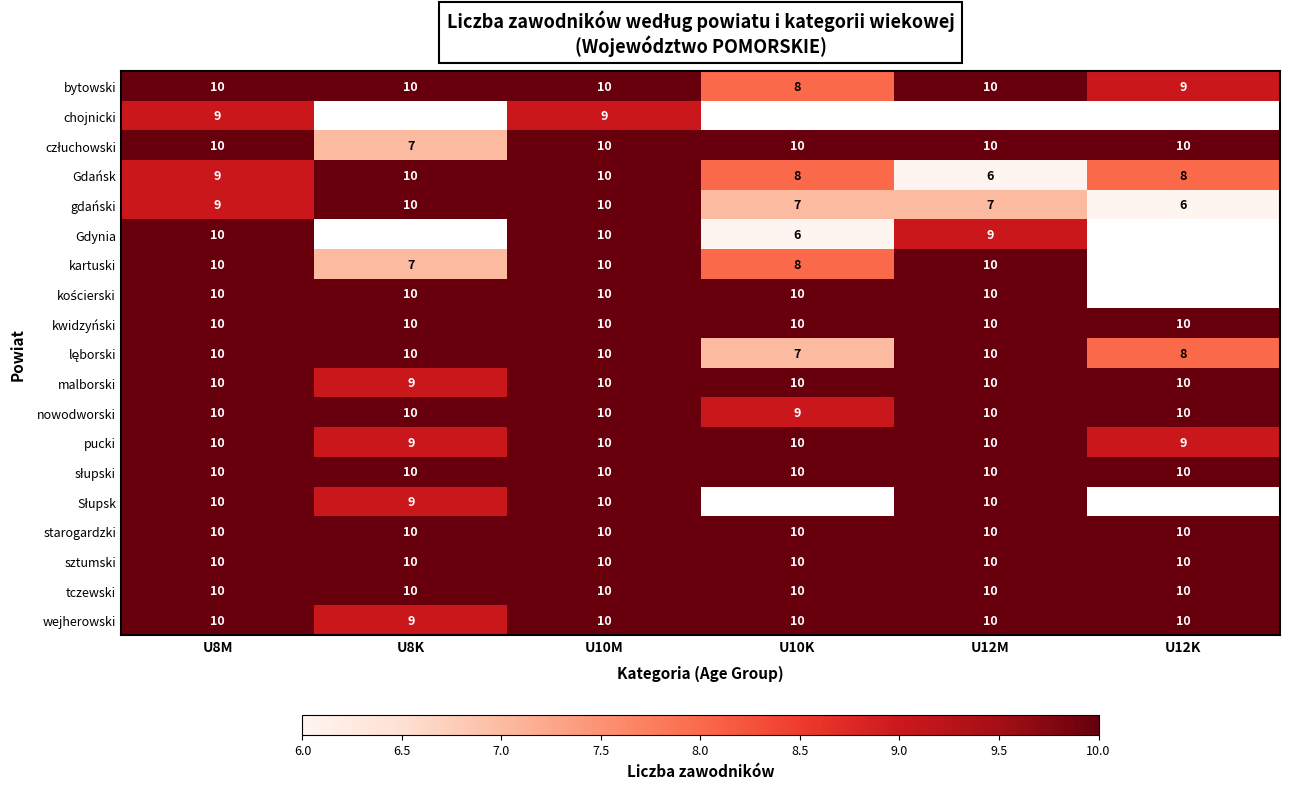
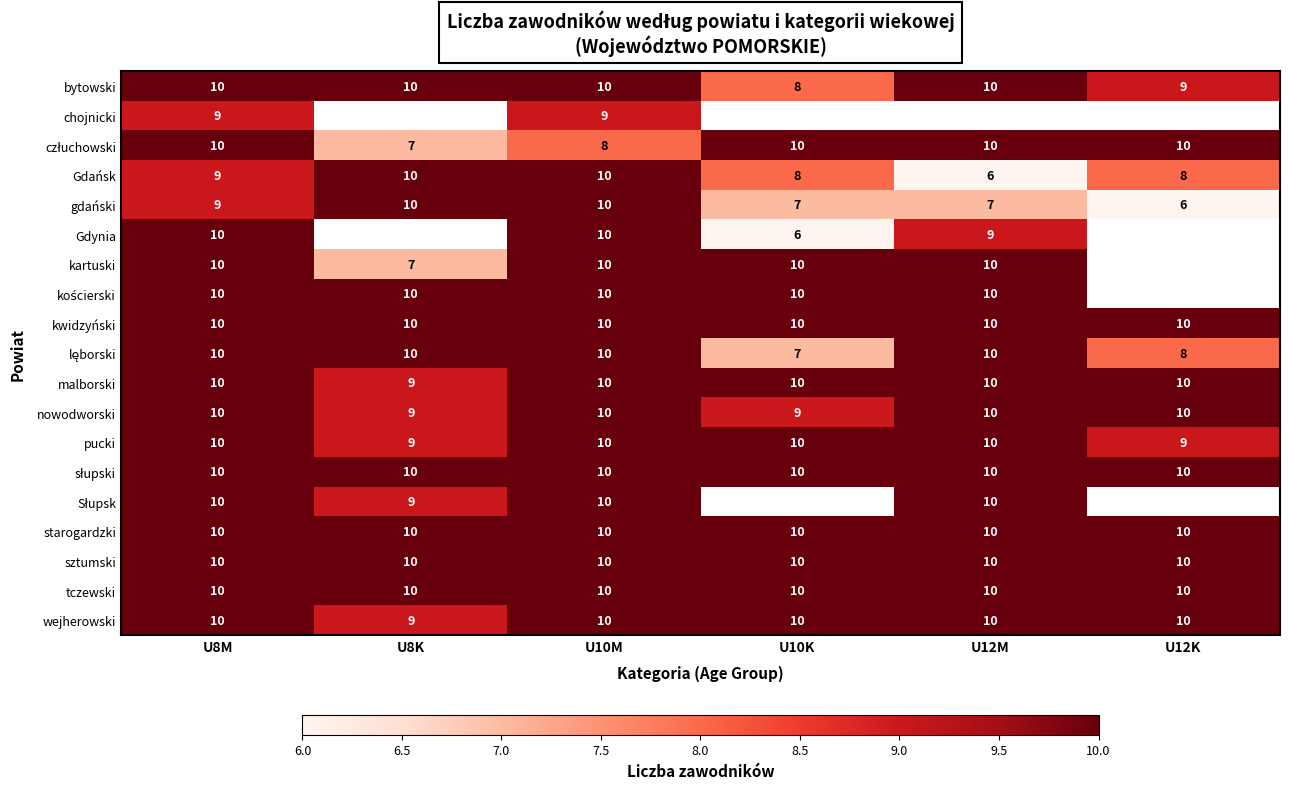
  {
    "bytowski": {
      "U8M": 10,
      "U8K": 10,
      "U10M": 10,
      "U10K": 8,
      "U12M": 10,
      "U12K": 9
    },
    "chojnicki": {
      "U8M": 9,
      "U10M": 9
    },
    "człuchowski": {
      "U8M": 10,
      "U8K": 7,
-     "U10M": 10,
+     "U10M": 8,
      "U10K": 10,
      "U12M": 10,
      "U12K": 10
    },
    "Gdańsk": {
      "U8M": 9,
      "U8K": 10,
      "U10M": 10,
      "U10K": 8,
      "U12M": 6,
      "U12K": 8
    },
    "gdański": {
      "U8M": 9,
      "U8K": 10,
      "U10M": 10,
      "U10K": 7,
      "U12M": 7,
      "U12K": 6
    },
    "Gdynia": {
      "U8M": 10,
      "U10M": 10,
      "U10K": 6,
      "U12M": 9
    },
    "kartuski": {
      "U8M": 10,
      "U8K": 7,
      "U10M": 10,
-     "U10K": 8,
+     "U10K": 10,
      "U12M": 10
    },
    "kościerski": {
      "U8M": 10,
      "U8K": 10,
      "U10M": 10,
      "U10K": 10,
      "U12M": 10
    },
    "kwidzyński": {
      "U8M": 10,
      "U8K": 10,
      "U10M": 10,
      "U10K": 10,
      "U12M": 10,
      "U12K": 10
    },
    "lęborski": {
      "U8M": 10,
      "U8K": 10,
      "U10M": 10,
      "U10K": 7,
      "U12M": 10,
      "U12K": 8
    },
    "malborski": {
      "U8M": 10,
      "U8K": 9,
      "U10M": 10,
      "U10K": 10,
      "U12M": 10,
      "U12K": 10
    },
    "nowodworski": {
      "U8M": 10,
-     "U8K": 10,
+     "U8K": 9,
      "U10M": 10,
      "U10K": 9,
      "U12M": 10,
      "U12K": 10
    },
    "pucki": {
      "U8M": 10,
      "U8K": 9,
      "U10M": 10,
      "U10K": 10,
      "U12M": 10,
      "U12K": 9
    },
    "słupski": {
      "U8M": 10,
      "U8K": 10,
      "U10M": 10,
      "U10K": 10,
      "U12M": 10,
      "U12K": 10
    },
    "Słupsk": {
      "U8M": 10,
      "U8K": 9,
      "U10M": 10,
      "U12M": 10
    },
    "starogardzki": {
      "U8M": 10,
      "U8K": 10,
      "U10M": 10,
      "U10K": 10,
      "U12M": 10,
      "U12K": 10
    },
    "sztumski": {
      "U8M": 10,
      "U8K": 10,
      "U10M": 10,
      "U10K": 10,
      "U12M": 10,
      "U12K": 10
    },
    "tczewski": {
      "U8M": 10,
      "U8K": 10,
      "U10M": 10,
      "U10K": 10,
      "U12M": 10,
      "U12K": 10
    },
    "wejherowski": {
      "U8M": 10,
      "U8K": 9,
      "U10M": 10,
      "U10K": 10,
      "U12M": 10,
      "U12K": 10
    }
  }
